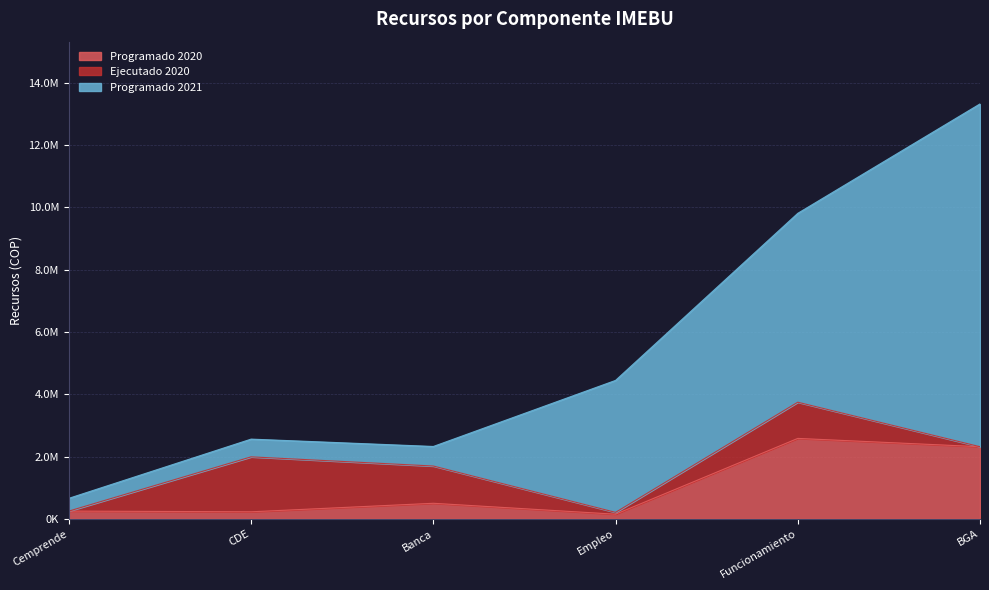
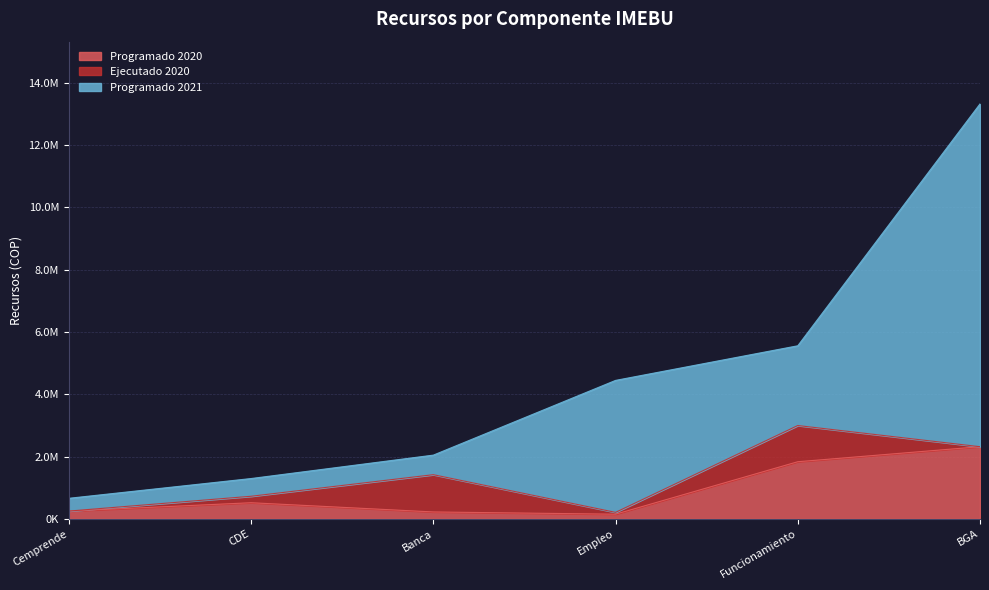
  {
    "Programado 2020": {
-     "CDE": 200000,
-     "Banca": 500000,
-     "Funcionamiento": 2600000
+     "CDE": 500000,
+     "Banca": 200000,
+     "Funcionamiento": 1800000
    },
    "Ejecutado 2020": {
-     "CDE": 1800000,
+     "CDE": 200000,
      "Banca": 1200000,
      "Funcionamiento": 1200000
    },
    "Programado 2021": {
      "Cemprende": 400000,
      "CDE": 600000,
      "Banca": 600000,
      "Empleo": 4200000,
-     "Funcionamiento": 6100000,
+     "Funcionamiento": 2600000,
      "BGA": 11000000
    }
  }
